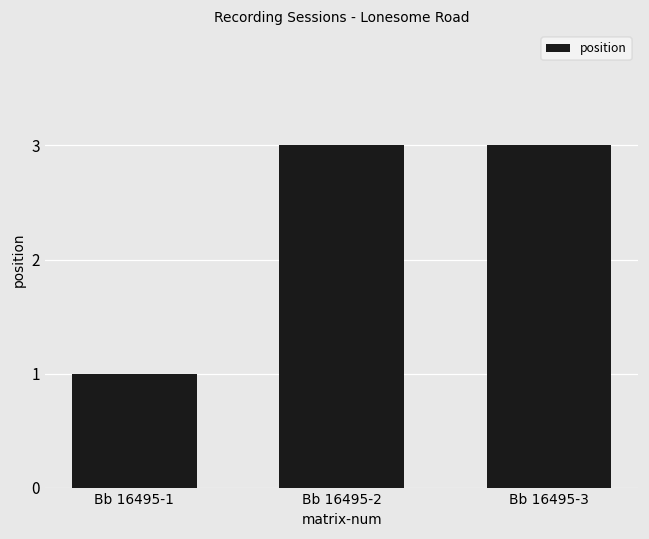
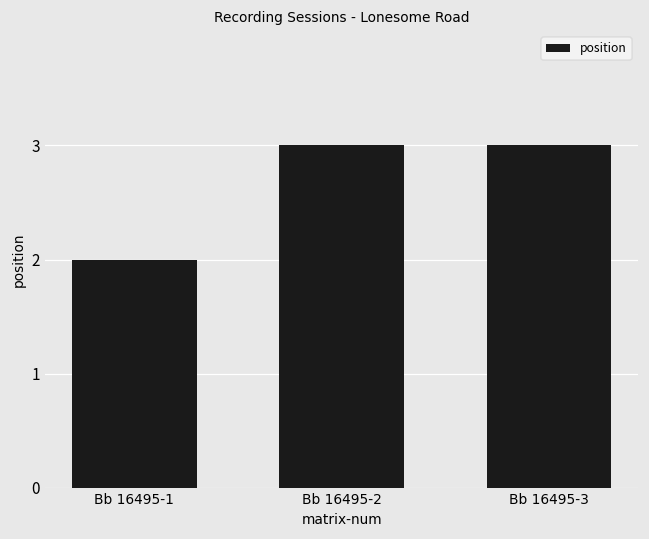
  {
-   "Bb 16495-1": 1,
+   "Bb 16495-1": 2,
    "Bb 16495-2": 3,
    "Bb 16495-3": 3
  }
